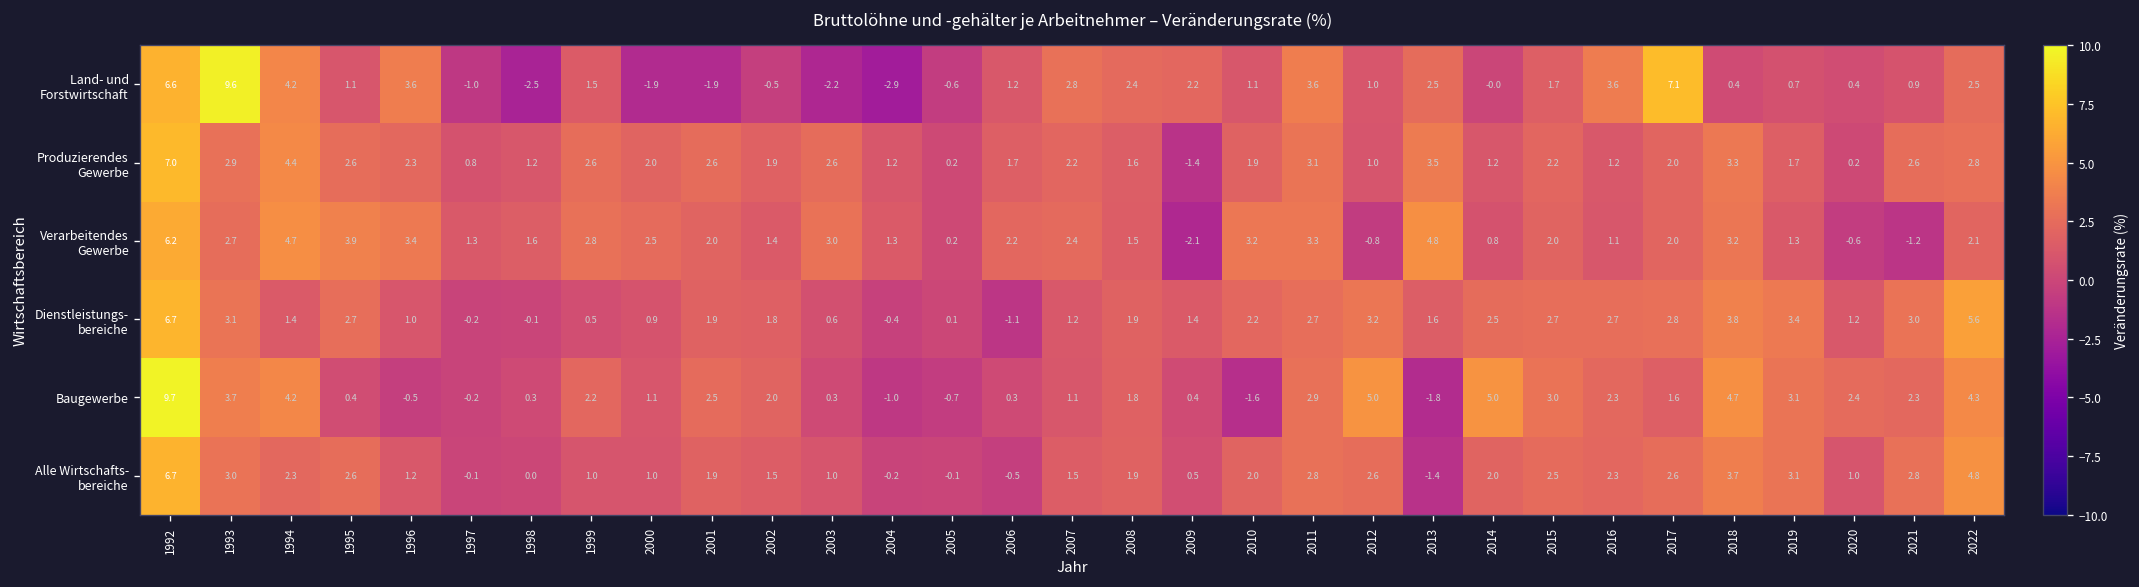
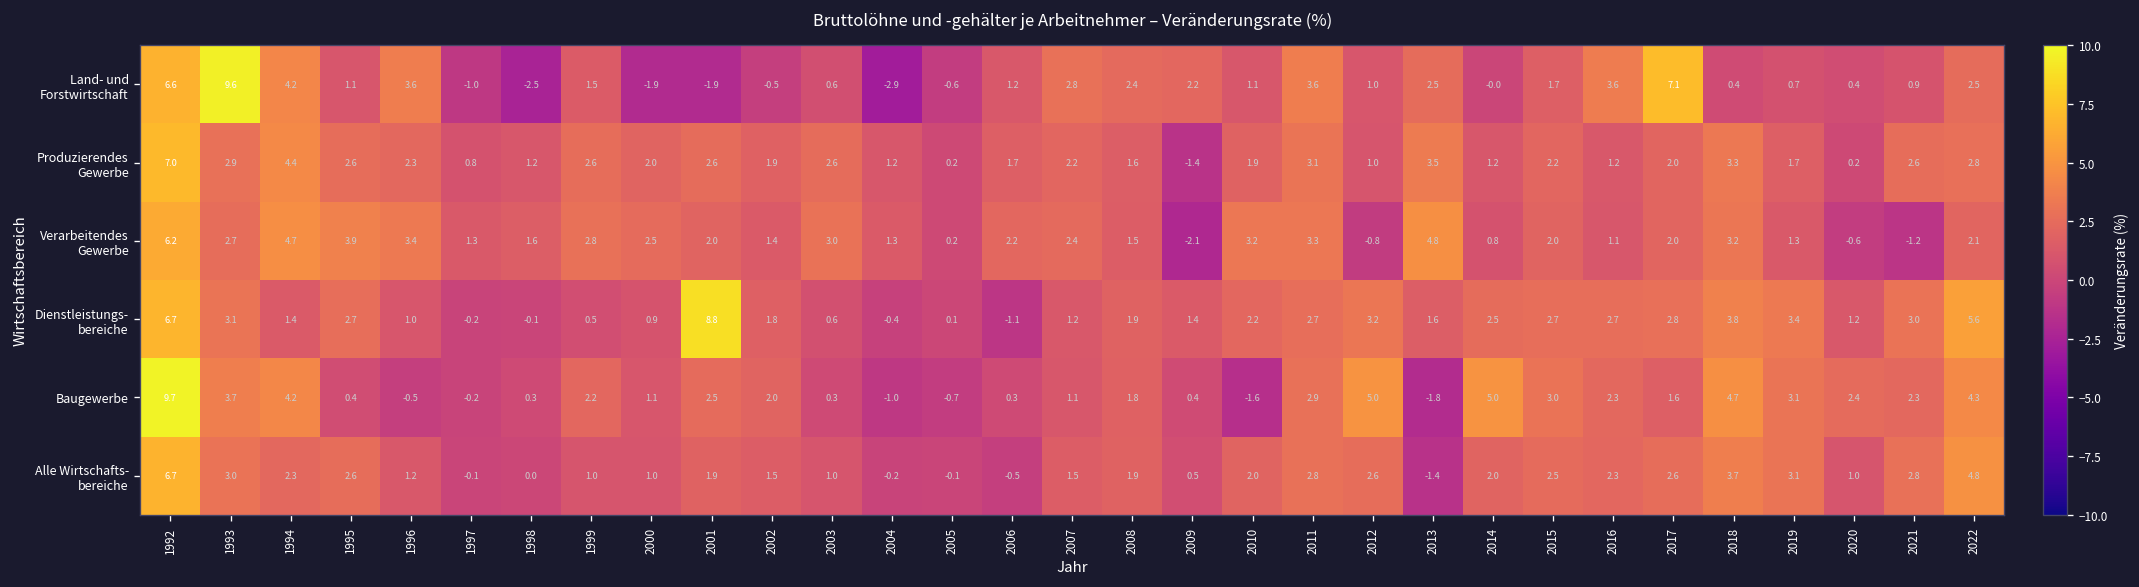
  {
    "Land- und Forstwirtschaft": {
      "1992": 6.6,
      "1993": 9.6,
      "1994": 4.2,
      "1995": 1.1,
      "1996": 3.6,
      "1997": -1.0,
      "1998": -2.5,
      "1999": 1.5,
      "2000": -1.9,
      "2001": -1.9,
      "2002": -0.5,
-     "2003": -2.2,
+     "2003": 0.6,
      "2004": -2.9,
      "2005": -0.6,
      "2006": 1.2,
      "2007": 2.8,
      "2008": 2.4,
      "2009": 2.2,
      "2010": 1.1,
      "2011": 3.6,
      "2012": 1.0,
      "2013": 2.5,
      "2014": -0.0,
      "2015": 1.7,
      "2016": 3.6,
      "2017": 7.1,
      "2018": 0.4,
      "2019": 0.7,
      "2020": 0.4,
      "2021": 0.9,
      "2022": 2.5
    },
    "Produzierendes Gewerbe": {
      "1992": 7.0,
      "1993": 2.9,
      "1994": 4.4,
      "1995": 2.6,
      "1996": 2.3,
      "1997": 0.8,
      "1998": 1.2,
      "1999": 2.6,
      "2000": 2.0,
      "2001": 2.6,
      "2002": 1.9,
      "2003": 2.6,
      "2004": 1.2,
      "2005": 0.2,
      "2006": 1.7,
      "2007": 2.2,
      "2008": 1.6,
      "2009": -1.4,
      "2010": 1.9,
      "2011": 3.1,
      "2012": 1.0,
      "2013": 3.5,
      "2014": 1.2,
      "2015": 2.2,
      "2016": 1.2,
      "2017": 2.0,
      "2018": 3.3,
      "2019": 1.7,
      "2020": 0.2,
      "2021": 2.6,
      "2022": 2.8
    },
    "Verarbeitendes Gewerbe": {
      "1992": 6.2,
      "1993": 2.7,
      "1994": 4.7,
      "1995": 3.9,
      "1996": 3.4,
      "1997": 1.3,
      "1998": 1.6,
      "1999": 2.8,
      "2000": 2.5,
      "2001": 2.0,
      "2002": 1.4,
      "2003": 3.0,
      "2004": 1.3,
      "2005": 0.2,
      "2006": 2.2,
      "2007": 2.4,
      "2008": 1.5,
      "2009": -2.1,
      "2010": 3.2,
      "2011": 3.3,
      "2012": -0.8,
      "2013": 4.8,
      "2014": 0.8,
      "2015": 2.0,
      "2016": 1.1,
      "2017": 2.0,
      "2018": 3.2,
      "2019": 1.3,
      "2020": -0.6,
      "2021": -1.2,
      "2022": 2.1
    },
    "Dienstleistungs- bereiche": {
      "1992": 6.7,
      "1993": 3.1,
      "1994": 1.4,
      "1995": 2.7,
      "1996": 1.0,
      "1997": -0.2,
      "1998": -0.1,
      "1999": 0.5,
      "2000": 0.9,
-     "2001": 1.9,
+     "2001": 8.8,
      "2002": 1.8,
      "2003": 0.6,
      "2004": -0.4,
      "2005": 0.1,
      "2006": -1.1,
      "2007": 1.2,
      "2008": 1.9,
      "2009": 1.4,
      "2010": 2.2,
      "2011": 2.7,
      "2012": 3.2,
      "2013": 1.6,
      "2014": 2.5,
      "2015": 2.7,
      "2016": 2.7,
      "2017": 2.8,
      "2018": 3.8,
      "2019": 3.4,
      "2020": 1.2,
      "2021": 3.0,
      "2022": 5.6
    },
    "Baugewerbe": {
      "1992": 9.7,
      "1993": 3.7,
      "1994": 4.2,
      "1995": 0.4,
      "1996": -0.5,
      "1997": -0.2,
      "1998": 0.3,
      "1999": 2.2,
      "2000": 1.1,
      "2001": 2.5,
      "2002": 2.0,
      "2003": 0.3,
      "2004": -1.0,
      "2005": -0.7,
      "2006": 0.3,
      "2007": 1.1,
      "2008": 1.8,
      "2009": 0.4,
      "2010": -1.6,
      "2011": 2.9,
      "2012": 5.0,
      "2013": -1.8,
      "2014": 5.0,
      "2015": 3.0,
      "2016": 2.3,
      "2017": 1.6,
      "2018": 4.7,
      "2019": 3.1,
      "2020": 2.4,
      "2021": 2.3,
      "2022": 4.3
    },
    "Alle Wirtschafts- bereiche": {
      "1992": 6.7,
      "1993": 3.0,
      "1994": 2.3,
      "1995": 2.6,
      "1996": 1.2,
      "1997": -0.1,
      "1998": 0.0,
      "1999": 1.0,
      "2000": 1.0,
      "2001": 1.9,
      "2002": 1.5,
      "2003": 1.0,
      "2004": -0.2,
      "2005": -0.1,
      "2006": -0.5,
      "2007": 1.5,
      "2008": 1.9,
      "2009": 0.5,
      "2010": 2.0,
      "2011": 2.8,
      "2012": 2.6,
      "2013": -1.4,
      "2014": 2.0,
      "2015": 2.5,
      "2016": 2.3,
      "2017": 2.6,
      "2018": 3.7,
      "2019": 3.1,
      "2020": 1.0,
      "2021": 2.8,
      "2022": 4.8
    }
  }
